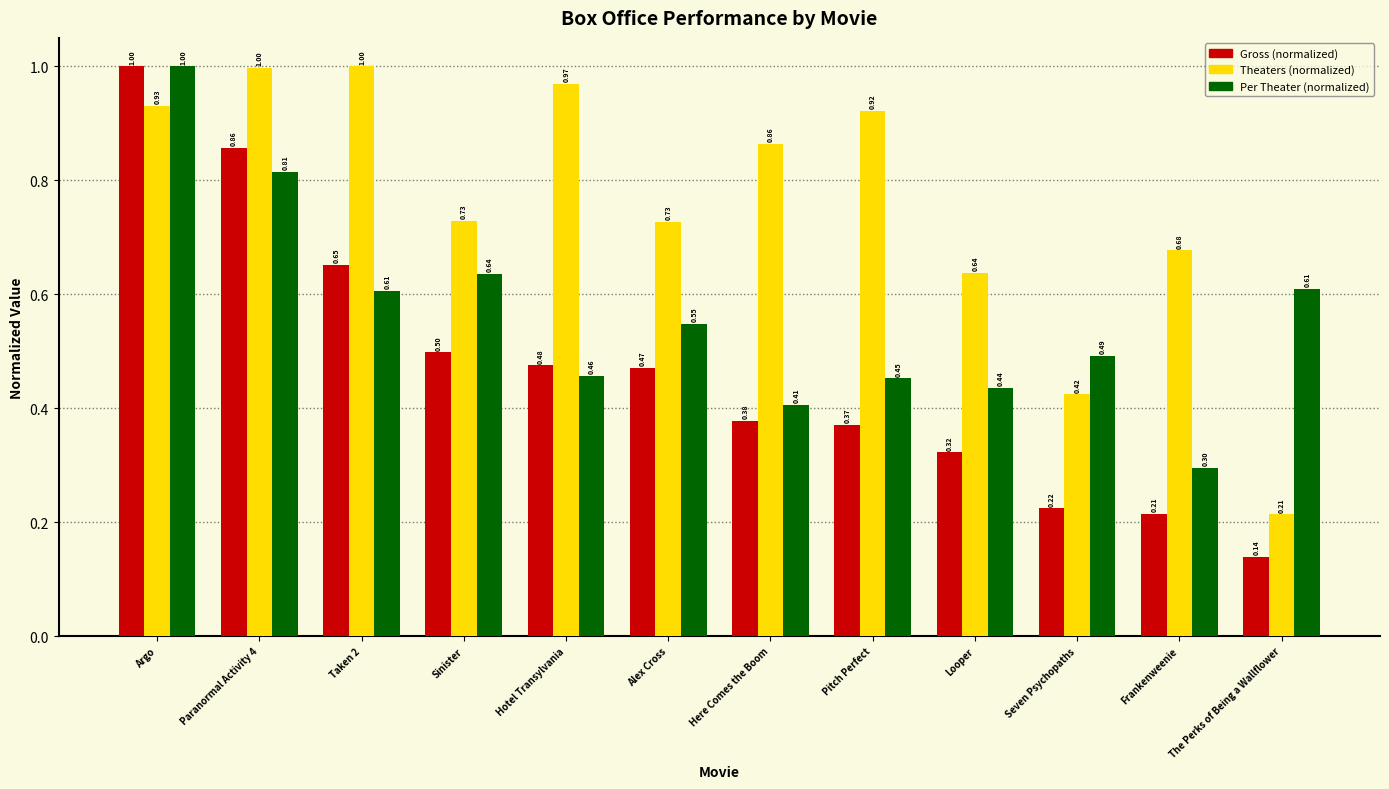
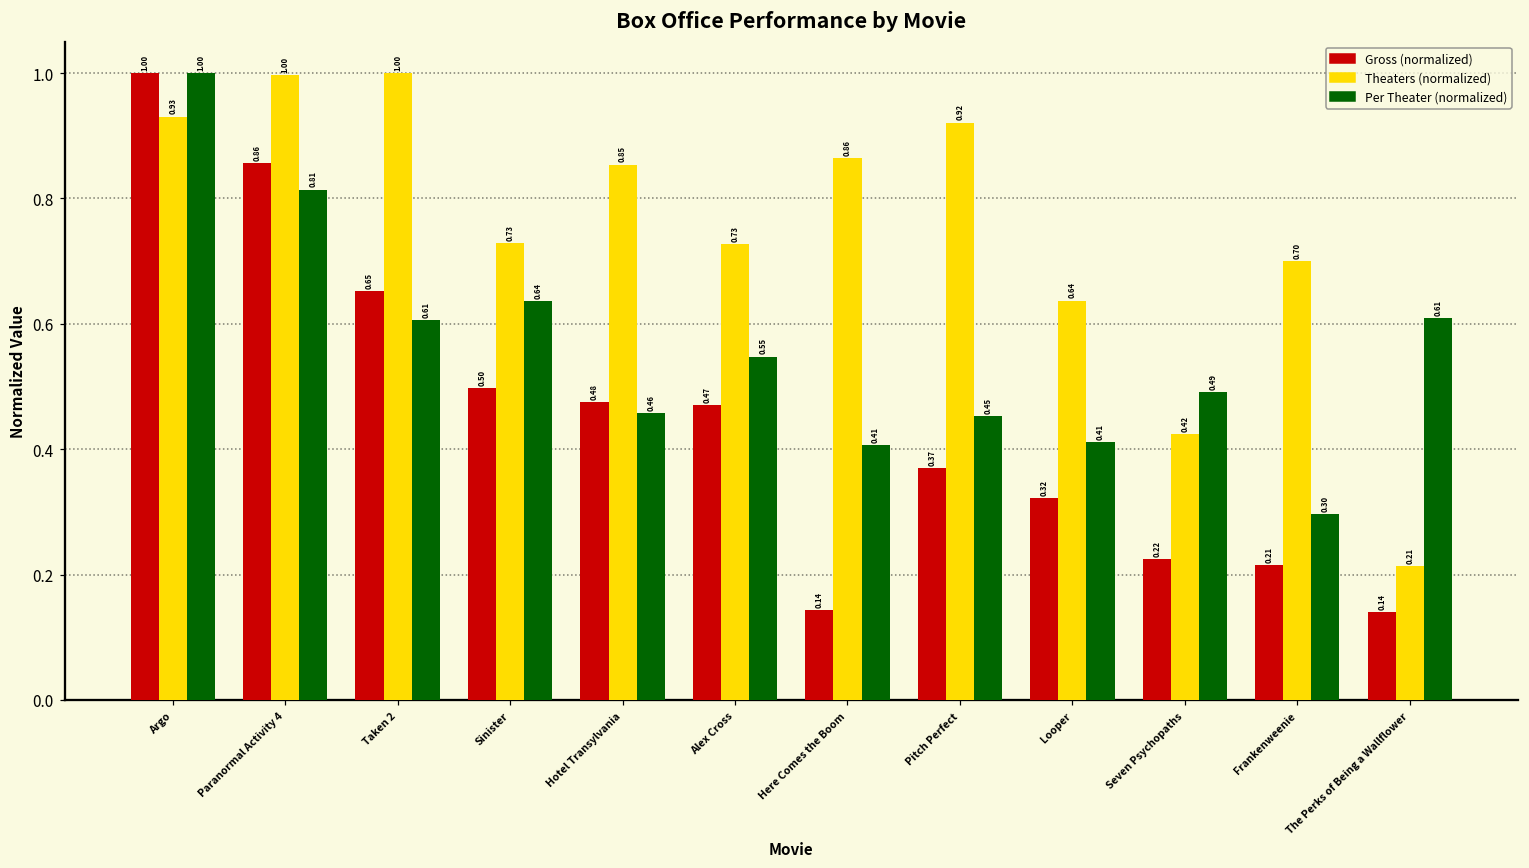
  {
    "Gross (normalized)": {
      "Argo": 1.00,
      "Paranormal Activity 4": 0.86,
      "Taken 2": 0.65,
      "Sinister": 0.50,
      "Hotel Transylvania": 0.48,
      "Alex Cross": 0.47,
-     "Here Comes the Boom": 0.38,
+     "Here Comes the Boom": 0.14,
      "Pitch Perfect": 0.37,
      "Looper": 0.32,
      "Seven Psychopaths": 0.22,
      "Frankenweenie": 0.21,
      "The Perks of Being a Wallflower": 0.14
    },
    "Theaters (normalized)": {
      "Argo": 0.93,
      "Paranormal Activity 4": 1.00,
      "Taken 2": 1.00,
      "Sinister": 0.73,
-     "Hotel Transylvania": 0.97,
+     "Hotel Transylvania": 0.85,
      "Alex Cross": 0.73,
      "Here Comes the Boom": 0.86,
      "Pitch Perfect": 0.92,
      "Looper": 0.64,
      "Seven Psychopaths": 0.42,
-     "Frankenweenie": 0.68,
+     "Frankenweenie": 0.70,
      "The Perks of Being a Wallflower": 0.21
    },
    "Per Theater (normalized)": {
      "Argo": 1.00,
      "Paranormal Activity 4": 0.81,
      "Taken 2": 0.61,
      "Sinister": 0.64,
      "Hotel Transylvania": 0.46,
      "Alex Cross": 0.55,
      "Here Comes the Boom": 0.41,
      "Pitch Perfect": 0.45,
-     "Looper": 0.44,
+     "Looper": 0.41,
      "Seven Psychopaths": 0.49,
      "Frankenweenie": 0.30,
      "The Perks of Being a Wallflower": 0.61
    }
  }
